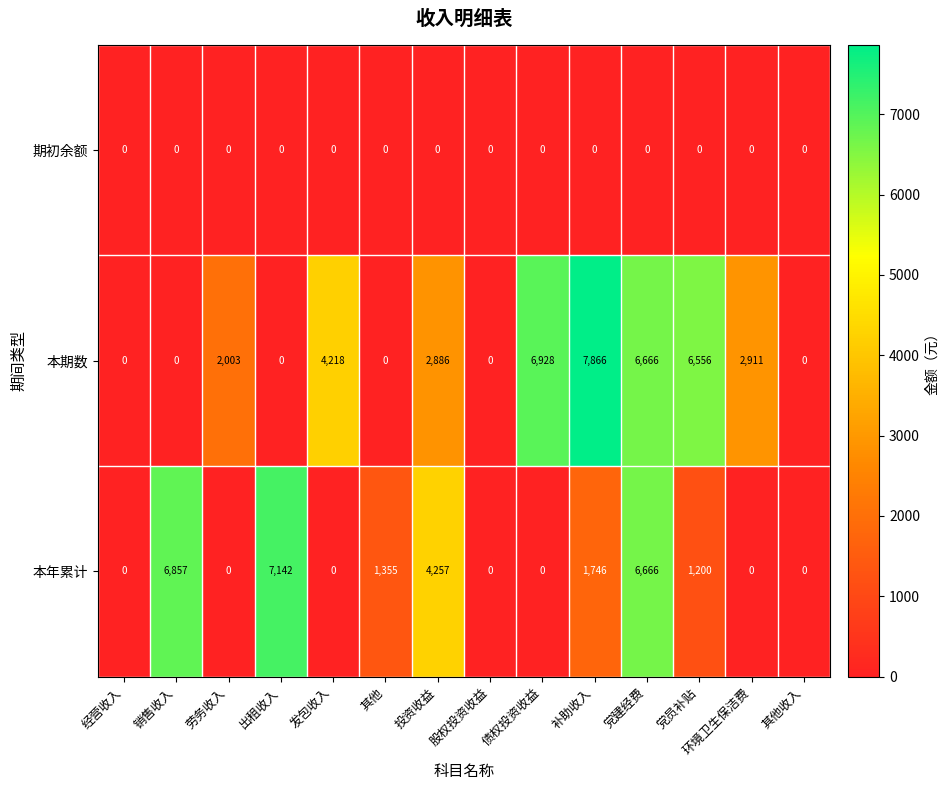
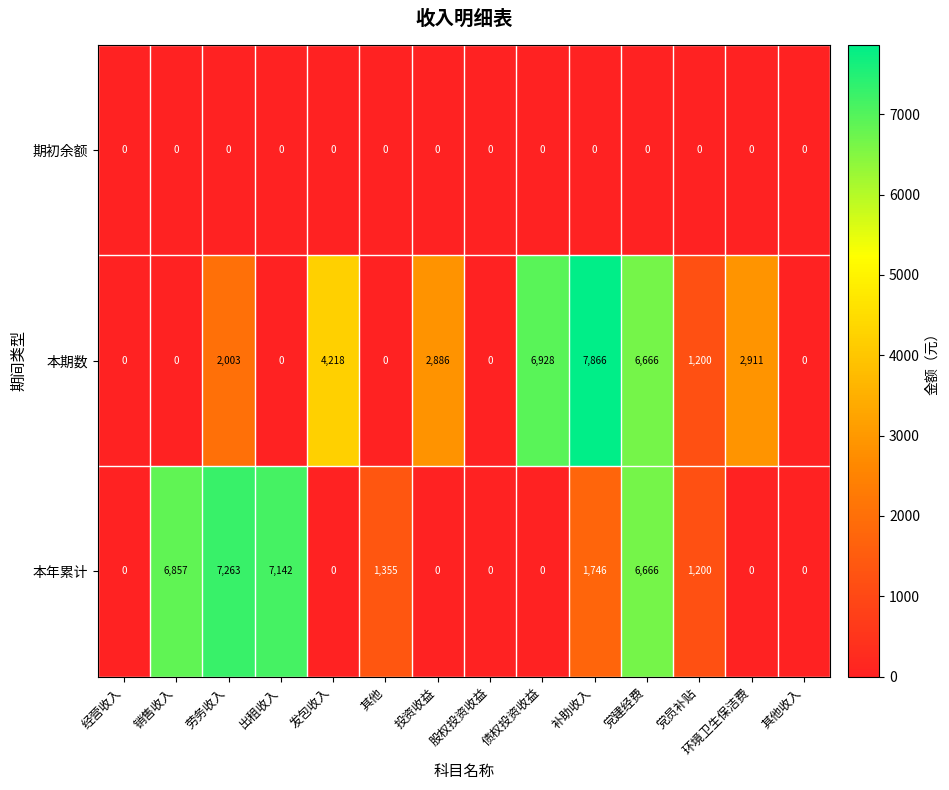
  {
    "期初余额": {
      "经营收入": "0",
      "销售收入": "0",
      "劳务收入": "0",
      "出租收入": "0",
      "发包收入": "0",
      "其他": "0",
      "投资收益": "0",
      "股权投资收益": "0",
      "债权投资收益": "0",
      "补助收入": "0",
      "党建经费": "0",
      "党员补贴": "0",
      "环境卫生保洁费": "0",
      "其他收入": "0"
    },
    "本期数": {
      "经营收入": "0",
      "销售收入": "0",
      "劳务收入": "2,003",
      "出租收入": "0",
      "发包收入": "4,218",
      "其他": "0",
      "投资收益": "2,886",
      "股权投资收益": "0",
      "债权投资收益": "6,928",
      "补助收入": "7,866",
      "党建经费": "6,666",
-     "党员补贴": "6,556",
+     "党员补贴": "1,200",
      "环境卫生保洁费": "2,911",
      "其他收入": "0"
    },
    "本年累计": {
      "经营收入": "0",
      "销售收入": "6,857",
-     "劳务收入": "0",
+     "劳务收入": "7,263",
      "出租收入": "7,142",
      "发包收入": "0",
      "其他": "1,355",
-     "投资收益": "4,257",
+     "投资收益": "0",
      "股权投资收益": "0",
      "债权投资收益": "0",
      "补助收入": "1,746",
      "党建经费": "6,666",
      "党员补贴": "1,200",
      "环境卫生保洁费": "0",
      "其他收入": "0"
    }
  }
